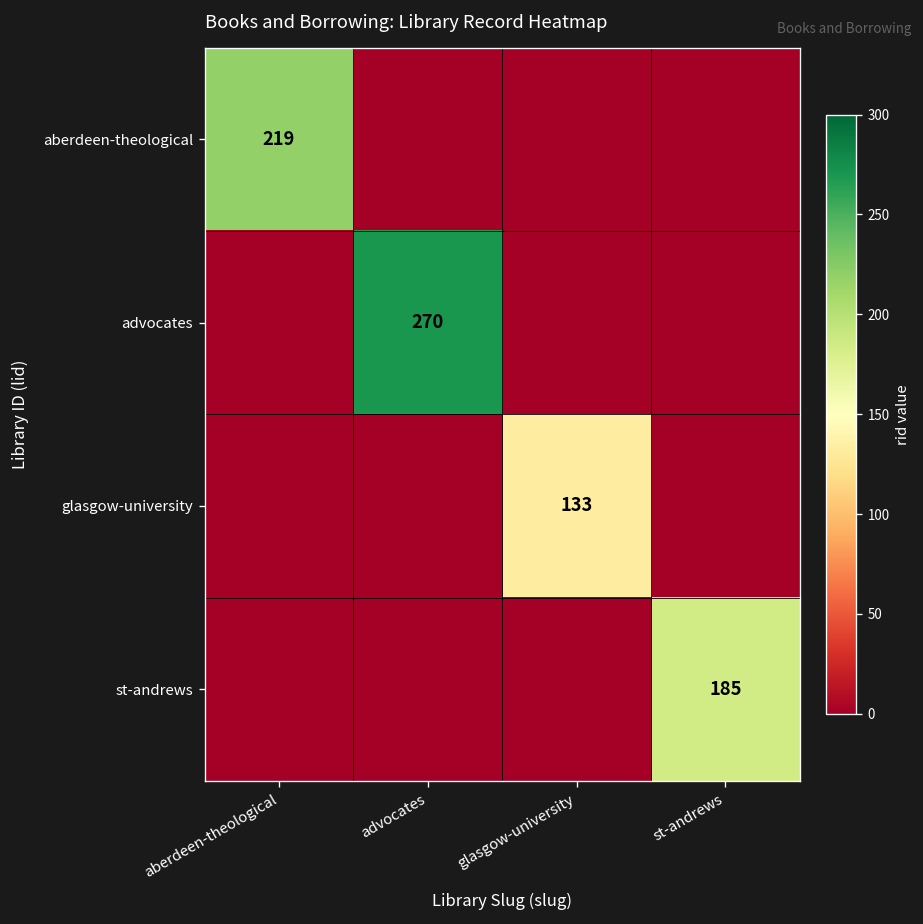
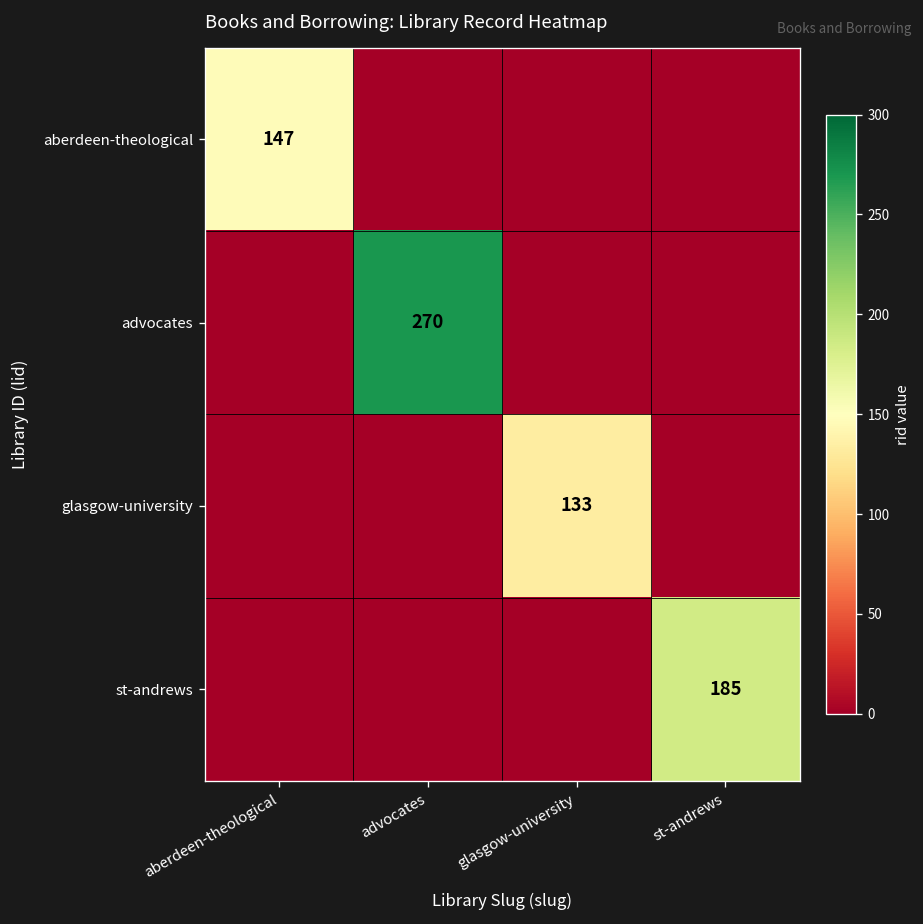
  {
    "aberdeen-theological": {
-     "aberdeen-theological": 219
+     "aberdeen-theological": 147
    },
    "advocates": {
      "advocates": 270
    },
    "glasgow-university": {
      "glasgow-university": 133
    },
    "st-andrews": {
      "st-andrews": 185
    }
  }
